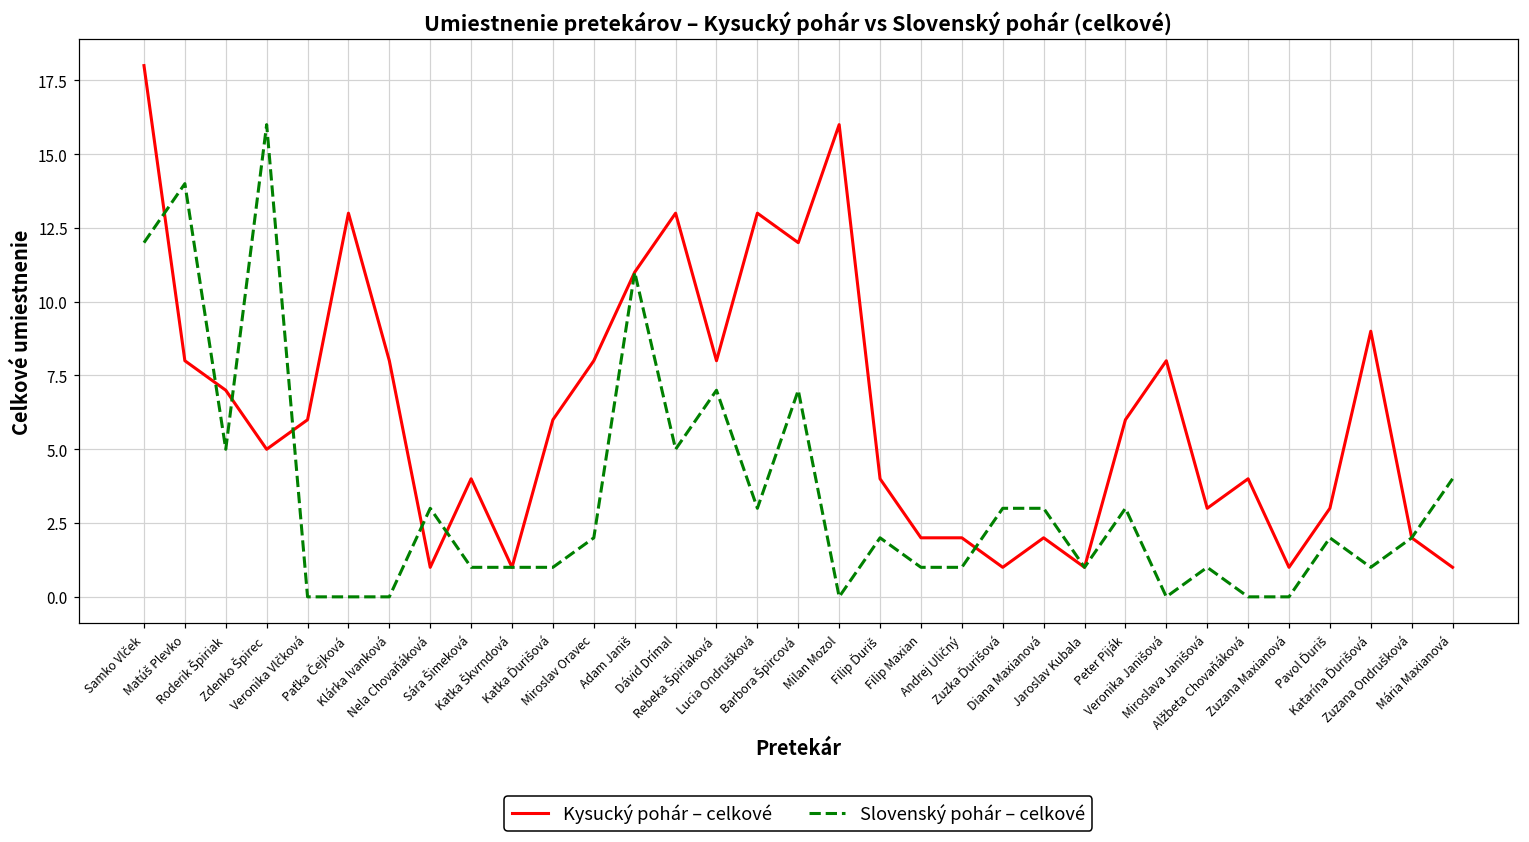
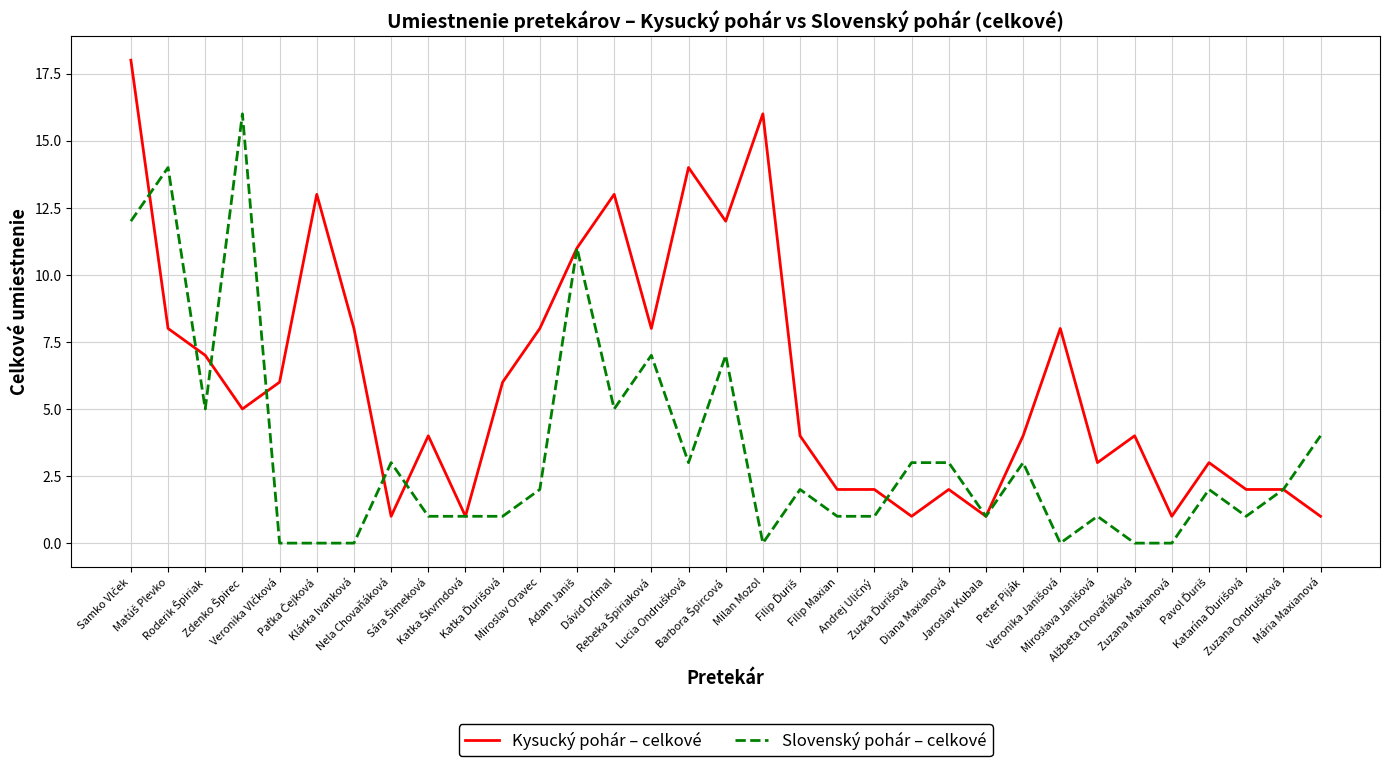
  {
    "Kysucký pohár – celkové": {
      "Samko Vlček": 18,
      "Matúš Plevko": 8,
      "Roderik Špiriak": 7,
      "Zdenko Špirec": 5,
      "Veronika Vlčková": 6,
      "Paťka Čejková": 13,
      "Klárka Ivanková": 8,
      "Nela Chovaňáková": 1,
      "Sára Šimeková": 4,
      "Katka Ďurišová": 6,
      "Miroslav Oravec": 8,
      "Dávid Drímal": 13,
      "Rebeka Špiriaková": 8,
-     "Lucia Ondrušková": 13,
+     "Lucia Ondrušková": 14,
      "Barbora Špircová": 12,
      "Milan Mozol": 16,
      "Filip Ďuriš": 4,
      "Filip Maxian": 2,
      "Andrej Uličný": 2,
      "Zuzka Ďurišová": 1,
      "Diana Maxianová": 2,
-     "Peter Piják": 6,
+     "Peter Piják": 4,
      "Veronika Janišová": 8,
      "Miroslava Janišová": 3,
      "Alžbeta Chovaňáková": 4,
      "Zuzana Maxianová": 1,
      "Pavol Ďuriš": 3,
-     "Katarína Ďurišová": 9,
+     "Katarína Ďurišová": 2,
      "Mária Maxianová": 1
    },
    "Slovenský pohár – celkové": {
      "Samko Vlček": 12,
      "Matúš Plevko": 14,
      "Roderik Špiriak": 5,
      "Zdenko Špirec": 16,
      "Veronika Vlčková": 0,
      "Paťka Čejková": 0,
      "Klárka Ivanková": 0,
      "Nela Chovaňáková": 3,
      "Sára Šimeková": 1,
      "Katka Ďurišová": 1,
      "Miroslav Oravec": 2,
      "Dávid Drímal": 5,
      "Rebeka Špiriaková": 7,
      "Lucia Ondrušková": 3,
      "Barbora Špircová": 7,
      "Milan Mozol": 0,
      "Filip Ďuriš": 2,
      "Filip Maxian": 1,
      "Andrej Uličný": 1,
      "Zuzka Ďurišová": 3,
      "Diana Maxianová": 3,
      "Peter Piják": 3,
      "Veronika Janišová": 0,
      "Miroslava Janišová": 1,
      "Alžbeta Chovaňáková": 0,
      "Zuzana Maxianová": 0,
      "Pavol Ďuriš": 2,
      "Katarína Ďurišová": 1,
      "Mária Maxianová": 4
    }
  }
